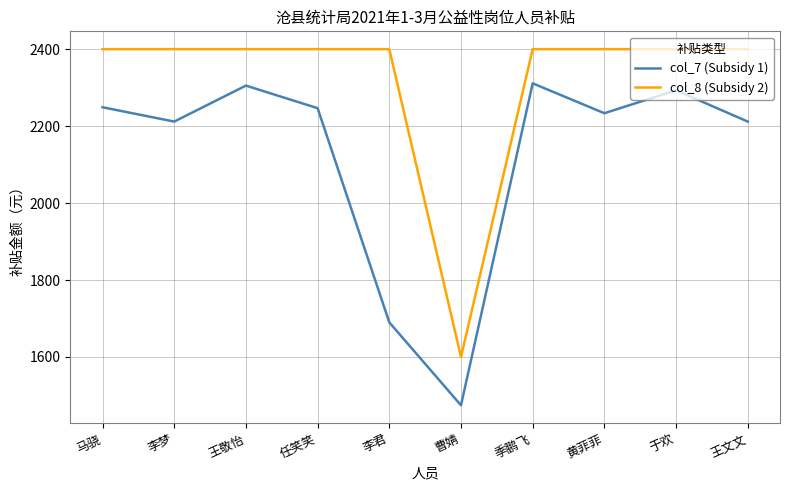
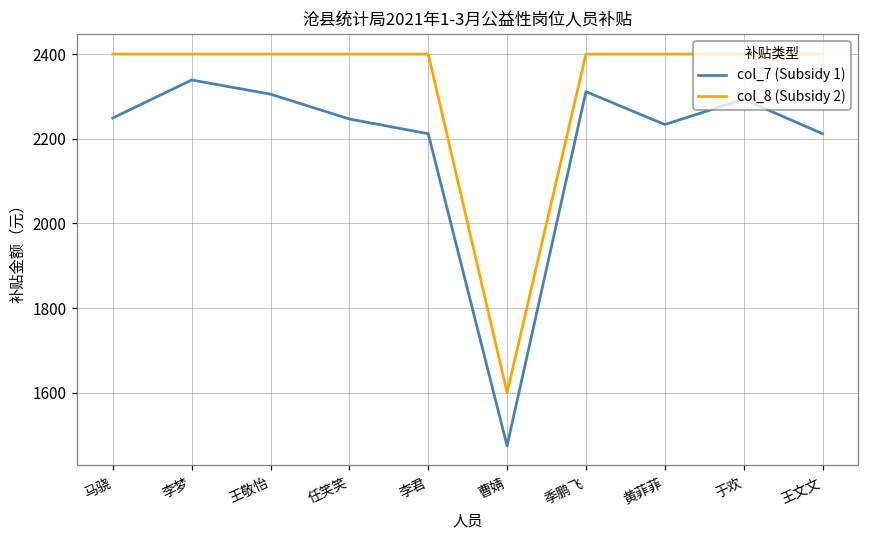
  {
    "col_7 (Subsidy 1)": {
      "马骁": 2250,
-     "李梦": 2210,
+     "李梦": 2340,
      "王敬怡": 2310,
      "任笑笑": 2250,
-     "李君": 1690,
+     "李君": 2210,
      "曹婧": 1470,
      "季鹏飞": 2310,
      "黄菲菲": 2230,
      "王文文": 2210
    },
    "col_8 (Subsidy 2)": {
      "马骁": 2400,
      "李梦": 2400,
      "王敬怡": 2400,
      "任笑笑": 2400,
      "李君": 2400,
      "曹婧": 1600,
      "季鹏飞": 2400,
      "黄菲菲": 2400
    }
  }
